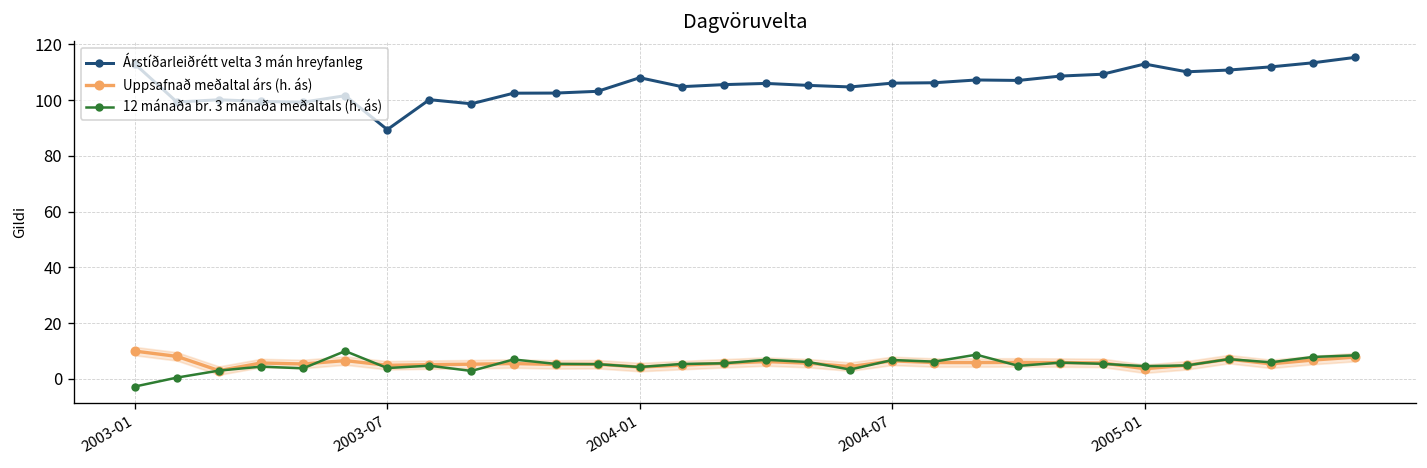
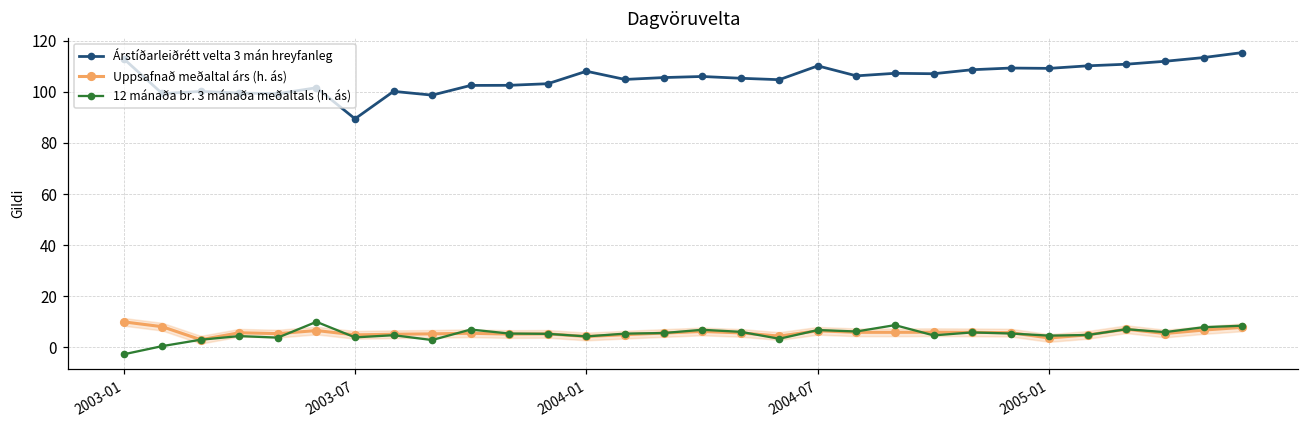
  {
    "Árstíðarleiðrétt velta 3 mán hreyfanleg": {
      "2003-07": 89,
      "2004-01": 108,
-     "2004-07": 106,
-     "2005-01": 113
+     "2004-07": 110,
+     "2005-01": 109
    },
    "12 mánaða br. 3 mánaða meðaltals (h. ás)": {
      "2003-01": -3
    }
  }
